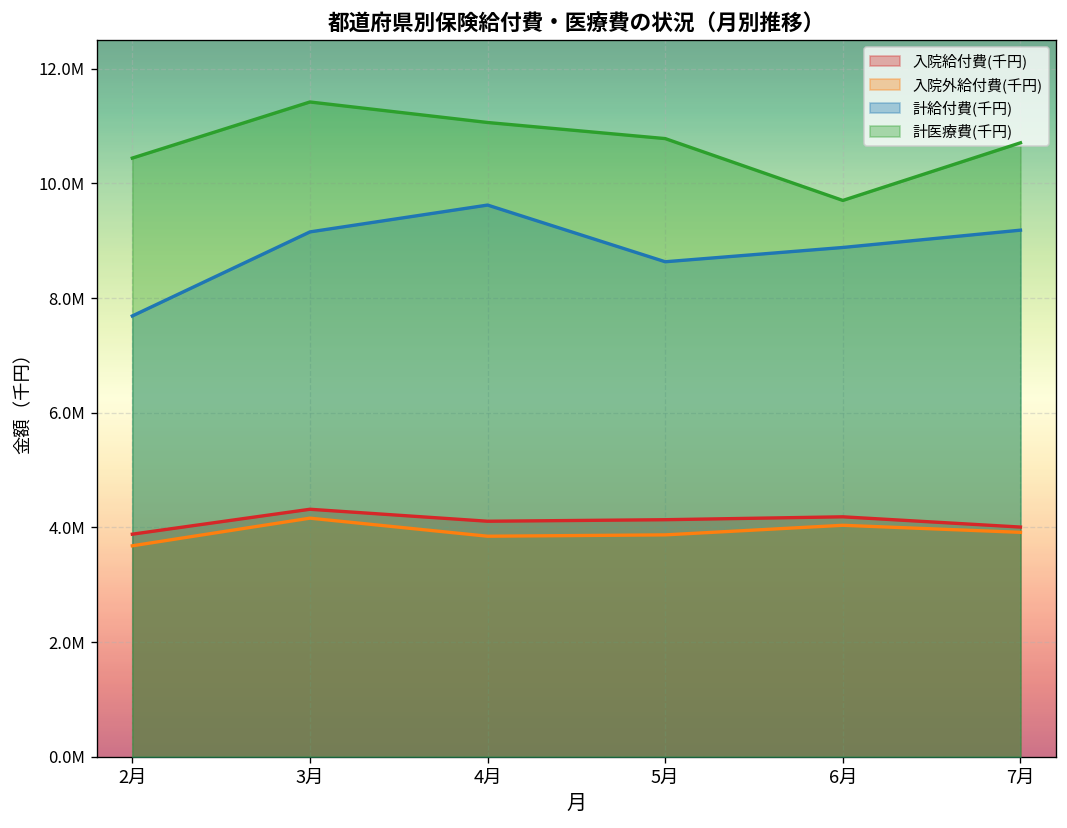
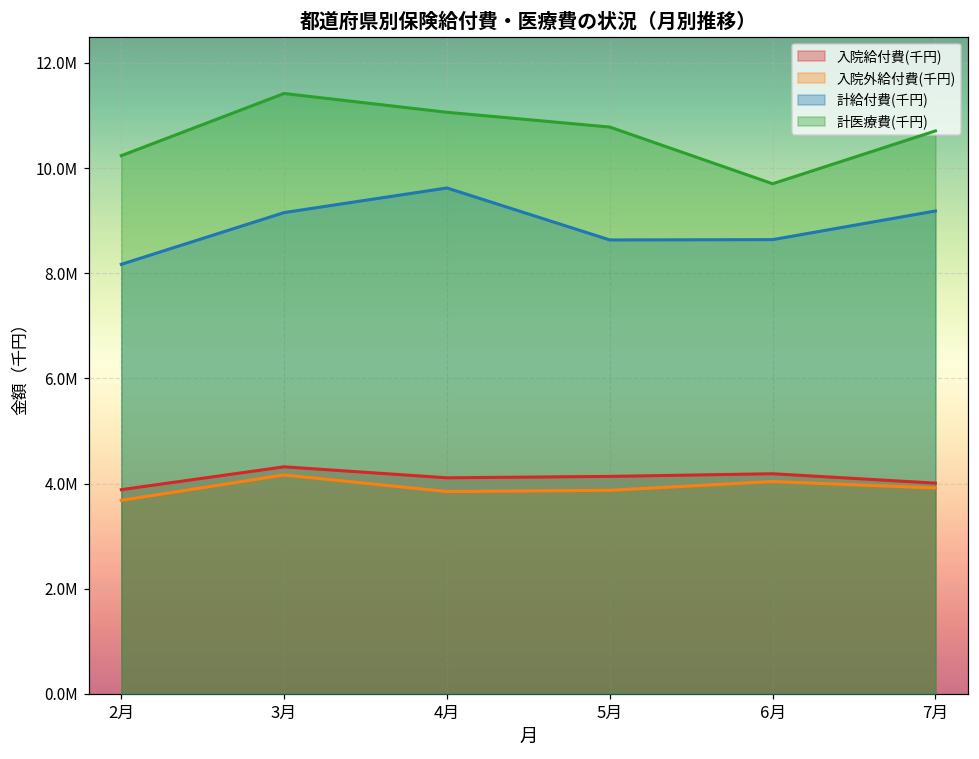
  {
    "計給付費(千円)": {
-     "2月": 7700000,
+     "2月": 8200000,
      "3月": 9200000,
      "4月": 9600000,
      "5月": 8600000,
-     "6月": 8900000,
+     "6月": 8600000,
      "7月": 9200000
    },
    "計医療費(千円)": {
-     "2月": 10400000,
+     "2月": 10200000,
      "3月": 11400000,
      "4月": 11100000,
      "5月": 10800000,
      "6月": 9700000
    }
  }
